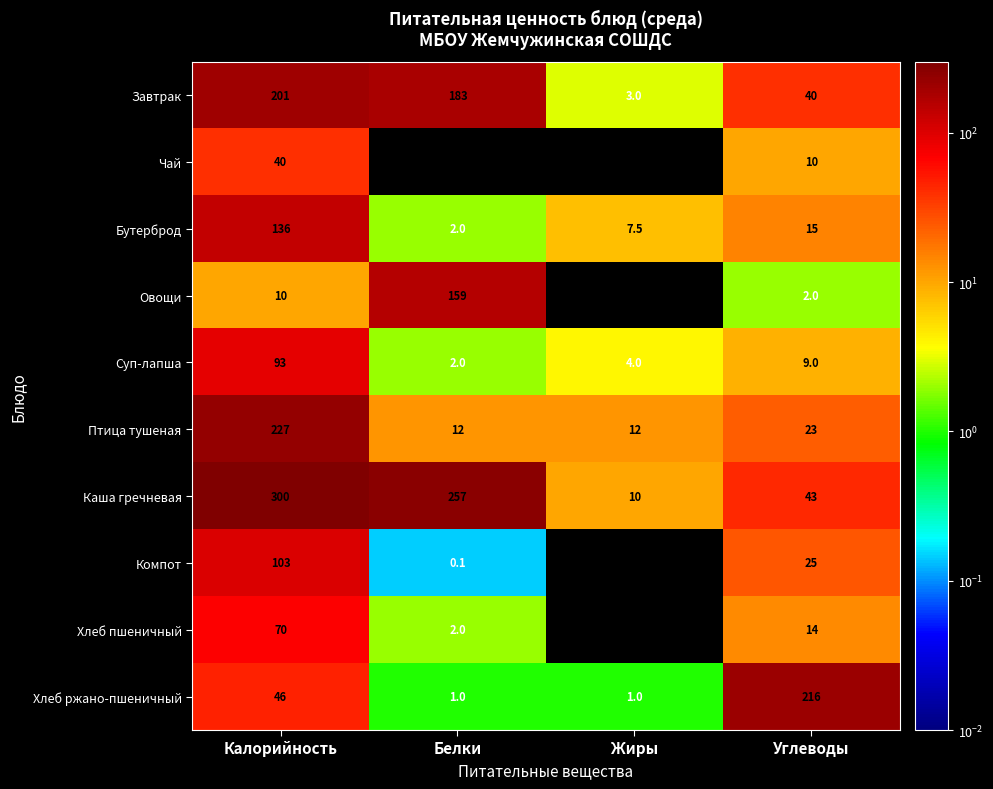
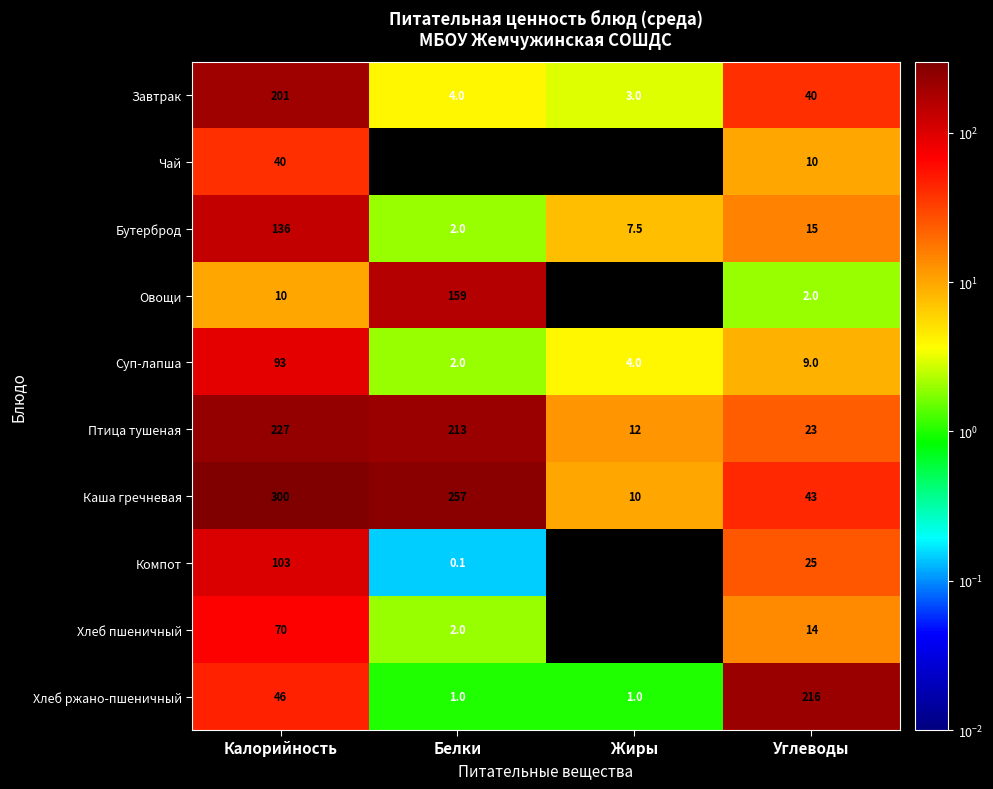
  {
    "Завтрак": {
      "Калорийность": 201,
-     "Белки": 183,
+     "Белки": 4.0,
      "Жиры": 3.0,
      "Углеводы": 40
    },
    "Чай": {
      "Калорийность": 40,
      "Углеводы": 10
    },
    "Бутерброд": {
      "Калорийность": 136,
      "Белки": 2.0,
      "Жиры": 7.5,
      "Углеводы": 15
    },
    "Овощи": {
      "Калорийность": 10,
      "Белки": 159,
      "Углеводы": 2.0
    },
    "Суп-лапша": {
      "Калорийность": 93,
      "Белки": 2.0,
      "Жиры": 4.0,
      "Углеводы": 9.0
    },
    "Птица тушеная": {
      "Калорийность": 227,
-     "Белки": 12,
+     "Белки": 213,
      "Жиры": 12,
      "Углеводы": 23
    },
    "Каша гречневая": {
      "Калорийность": 300,
      "Белки": 257,
      "Жиры": 10,
      "Углеводы": 43
    },
    "Компот": {
      "Калорийность": 103,
      "Белки": 0.1,
      "Углеводы": 25
    },
    "Хлеб пшеничный": {
      "Калорийность": 70,
      "Белки": 2.0,
      "Углеводы": 14
    },
    "Хлеб ржано-пшеничный": {
      "Калорийность": 46,
      "Белки": 1.0,
      "Жиры": 1.0,
      "Углеводы": 216
    }
  }
